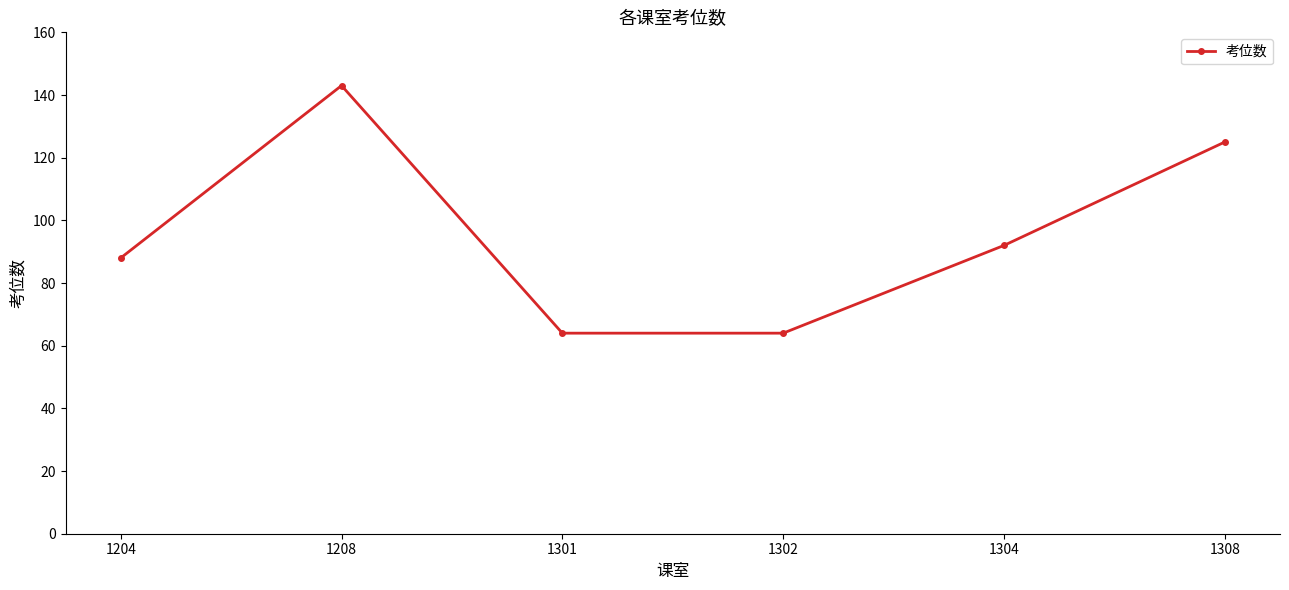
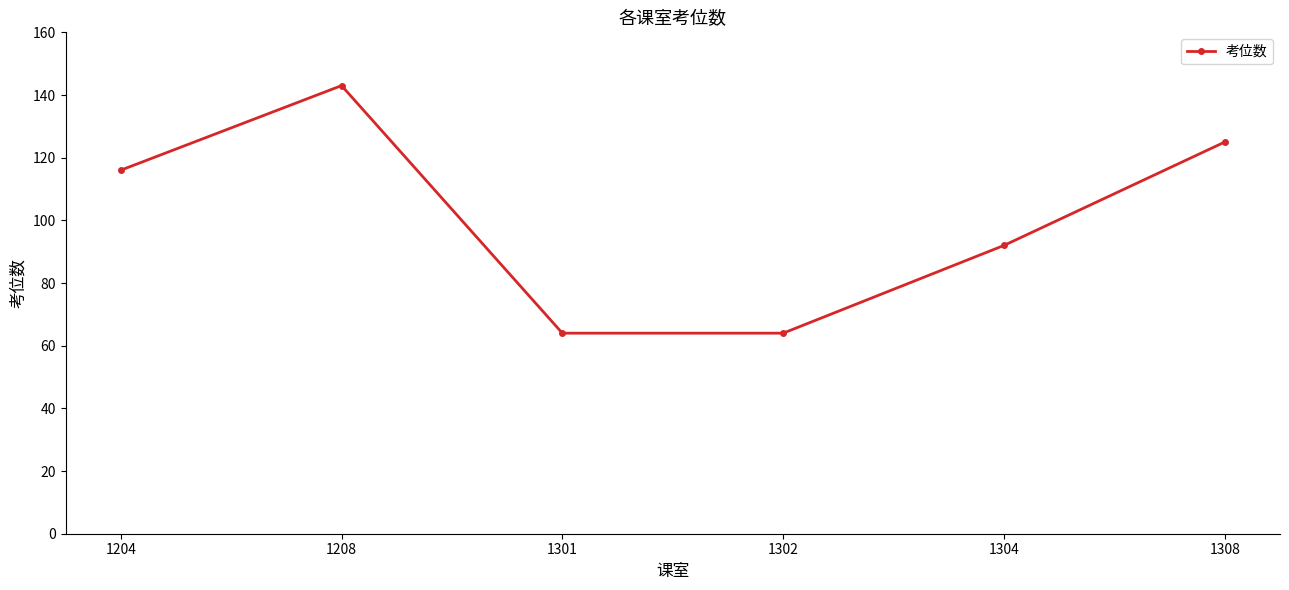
  {
-   "1204": 88,
+   "1204": 116,
    "1208": 143,
    "1301": 64,
    "1302": 64,
    "1304": 92,
    "1308": 125
  }
